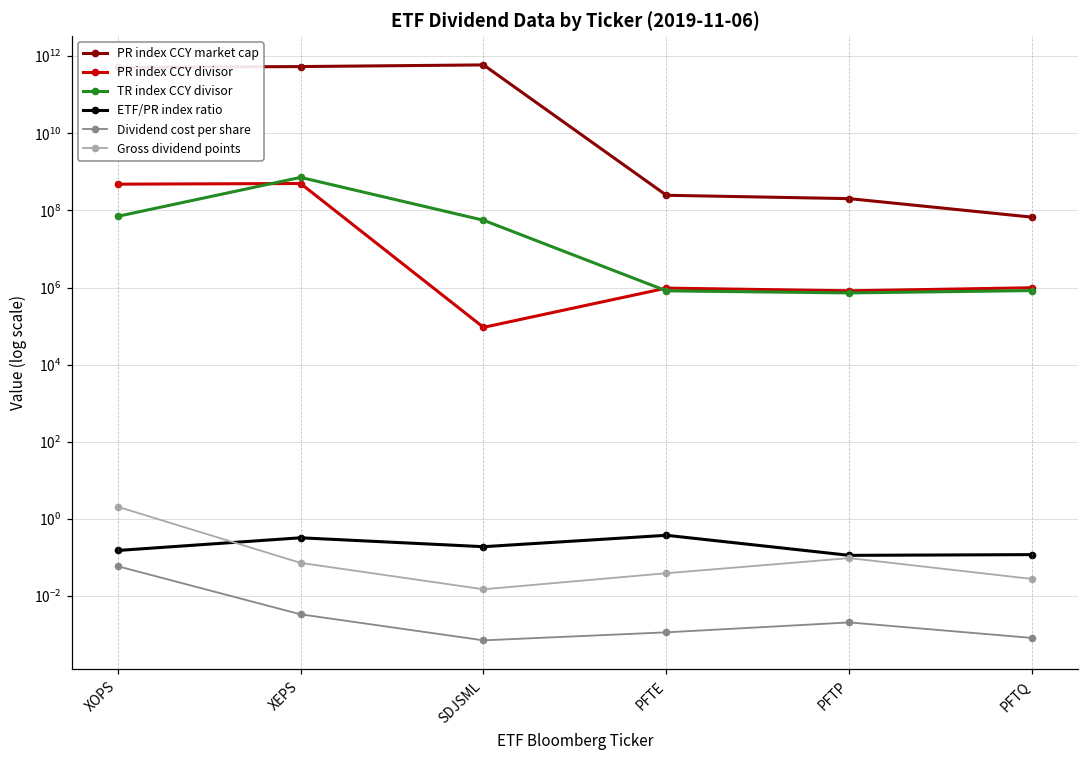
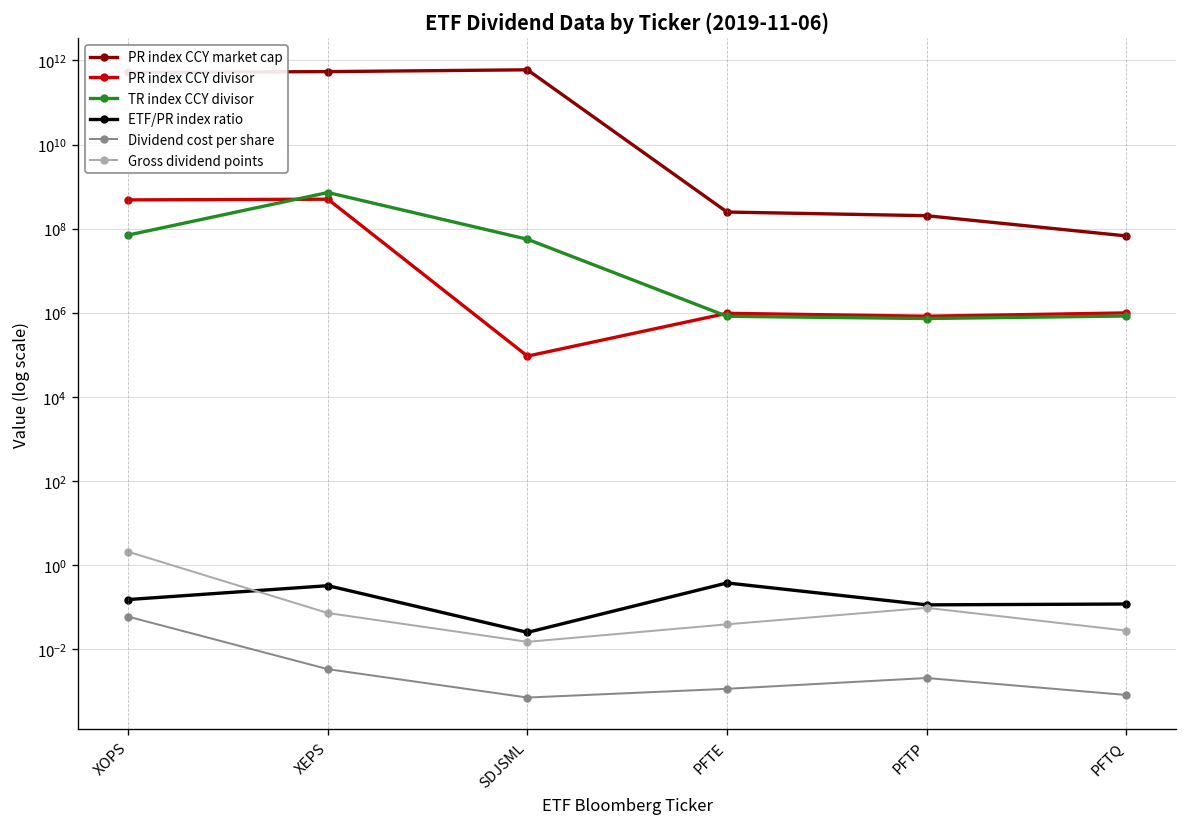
  {
    "PR index CCY market cap": {
      "XEPS": 500000000000,
      "SDJSML": 600000000000,
      "PFTE": 200000000,
      "PFTP": 200000000,
      "PFTQ": 70000000
    },
    "PR index CCY divisor": {
      "XOPS": 500000000,
      "XEPS": 500000000,
      "SDJSML": 90000,
      "PFTQ": 1000000
    },
    "TR index CCY divisor": {
      "XOPS": 70000000,
      "XEPS": 700000000,
      "SDJSML": 60000000,
      "PFTQ": 800000
    },
    "ETF/PR index ratio": {
      "XOPS": 0.15,
      "XEPS": 0.3,
-     "SDJSML": 0.2,
+     "SDJSML": 0.02,
      "PFTE": 0.4,
      "PFTQ": 0.12
    }
  }
